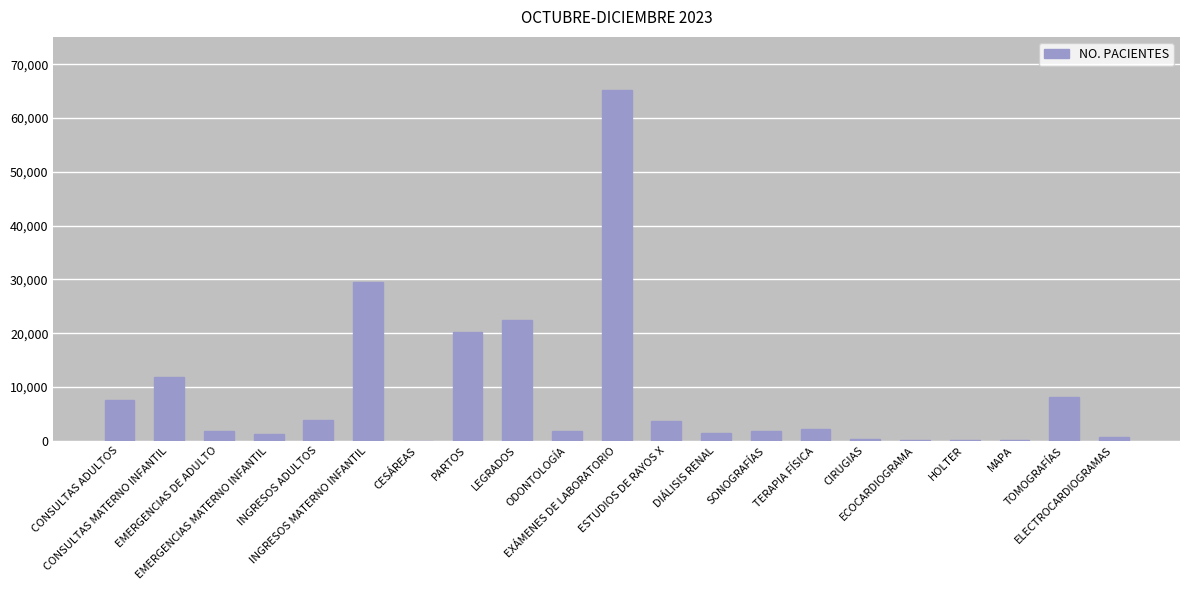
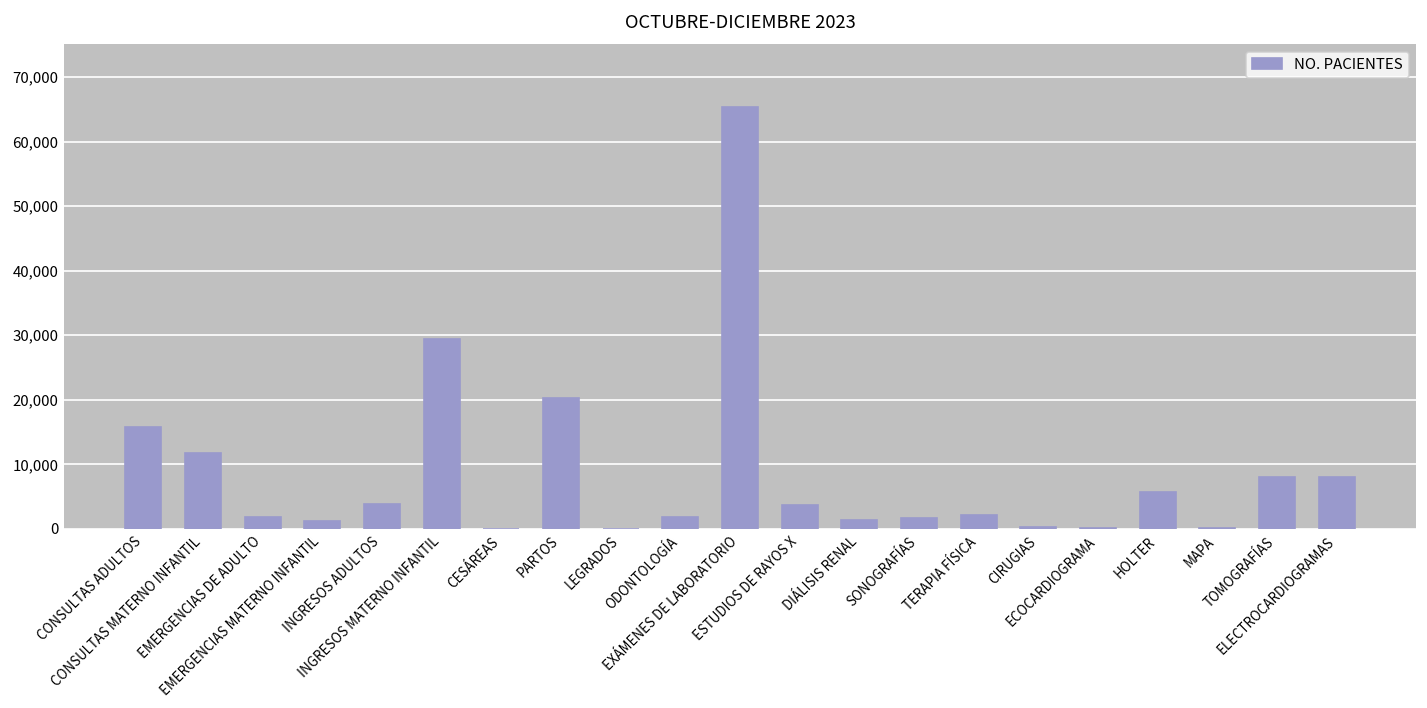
  {
-   "CONSULTAS ADULTOS": "8,000",
+   "CONSULTAS ADULTOS": "16,000",
    "CONSULTAS MATERNO INFANTIL": "12,000",
    "EMERGENCIAS DE ADULTO": "2,000",
    "EMERGENCIAS MATERNO INFANTIL": "1,000",
    "INGRESOS ADULTOS": "4,000",
    "INGRESOS MATERNO INFANTIL": "29,000",
    "PARTOS": "20,000",
-   "LEGRADOS": "22,000",
+   "LEGRADOS": "0",
    "ODONTOLOGÍA": "2,000",
    "EXÁMENES DE LABORATORIO": "65,000",
    "ESTUDIOS DE RAYOS X": "4,000",
    "DIÁLISIS RENAL": "1,000",
    "SONOGRAFÍAS": "2,000",
    "TERAPIA FÍSICA": "2,000",
-   "HOLTER": "0",
+   "HOLTER": "6,000",
    "TOMOGRAFÍAS": "8,000",
-   "ELECTROCARDIOGRAMAS": "1,000"
+   "ELECTROCARDIOGRAMAS": "8,000"
  }
